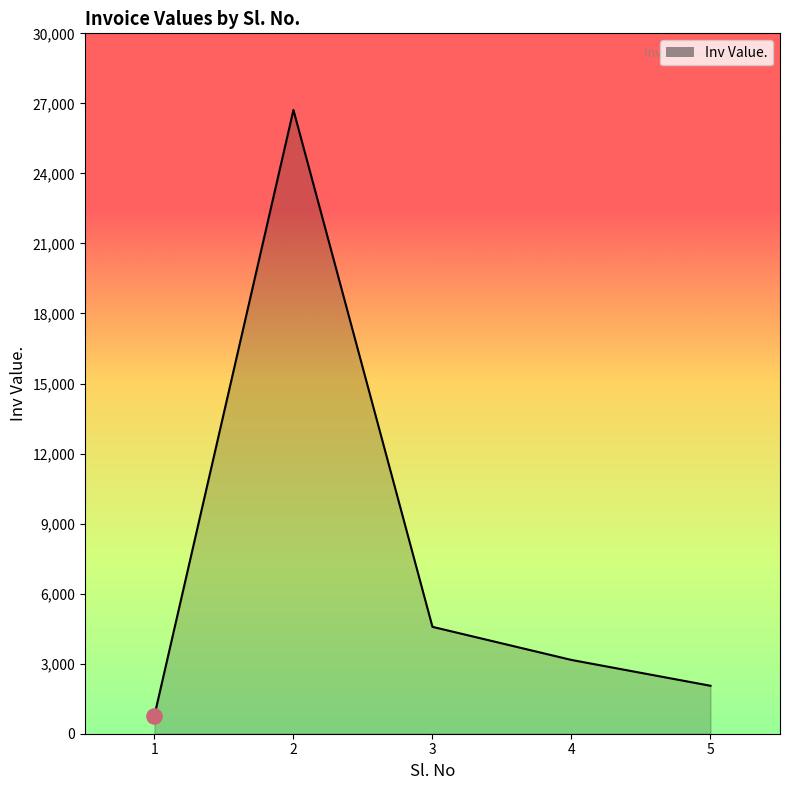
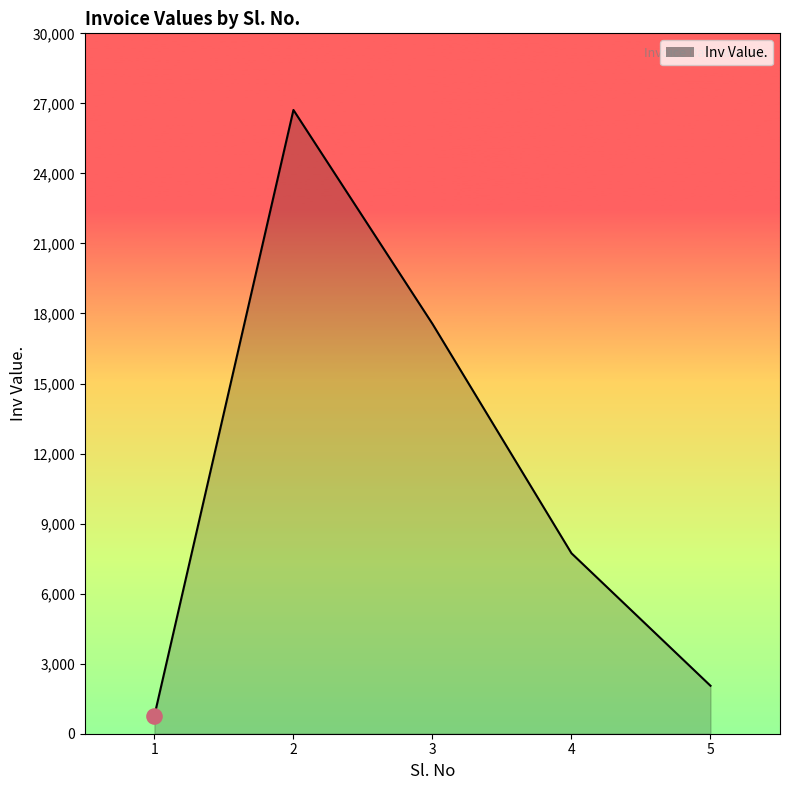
  {
    "Inv Value.": {
      "2": "26,700",
-     "3": "4,600",
-     "4": "3,200",
+     "3": "17,600",
+     "4": "7,700",
      "5": "2,100"
    }
  }
